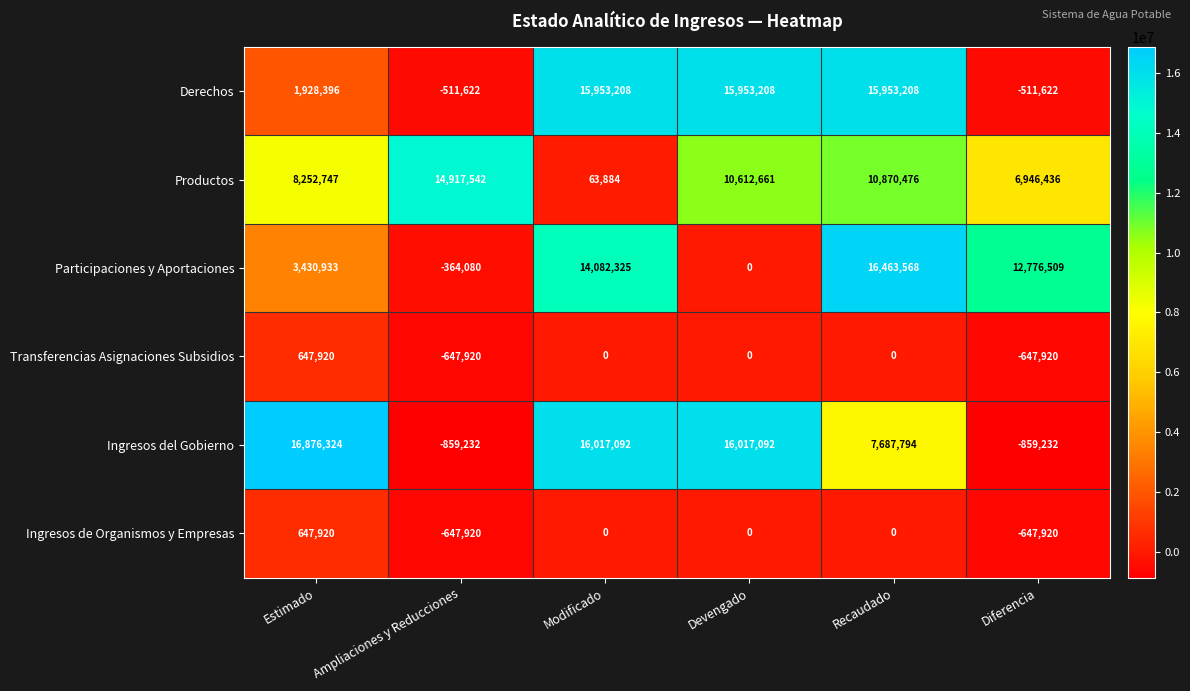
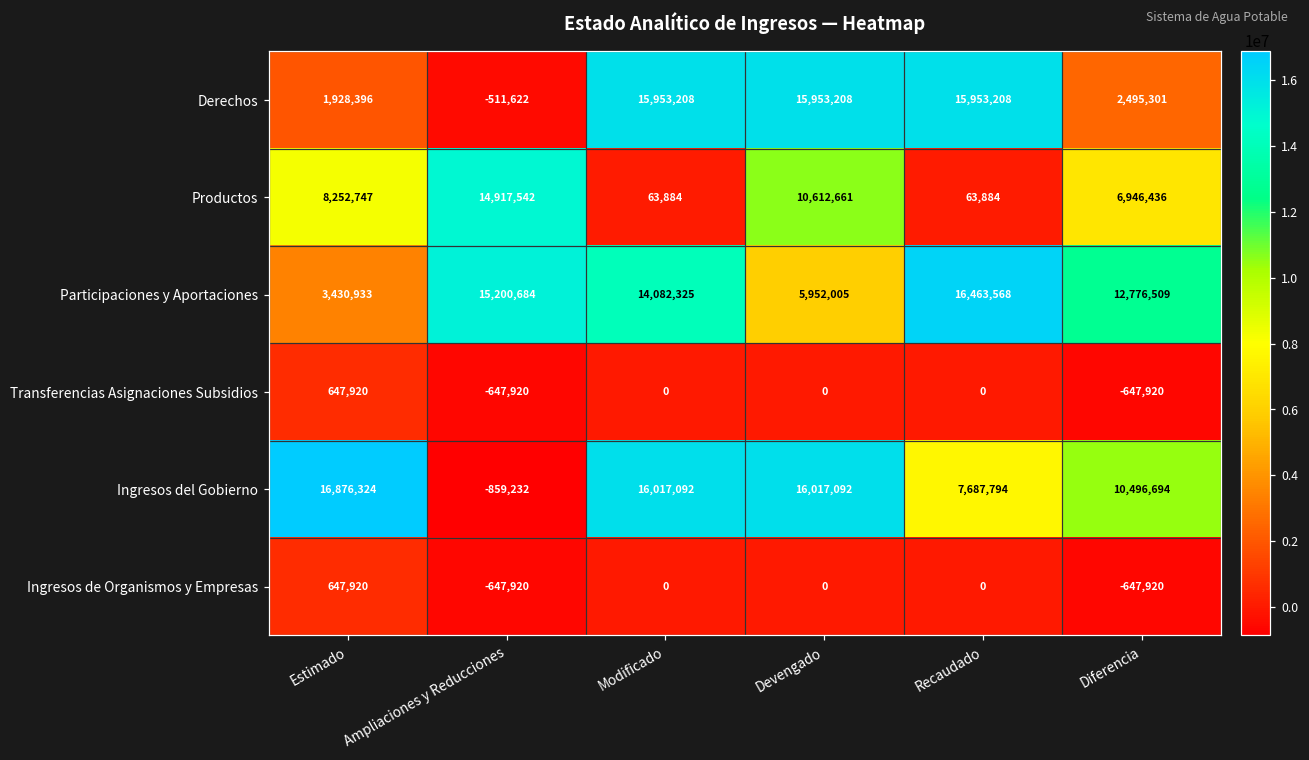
  {
    "Derechos": {
      "Estimado": "1,928,396",
      "Ampliaciones y Reducciones": "-511,622",
      "Modificado": "15,953,208",
      "Devengado": "15,953,208",
      "Recaudado": "15,953,208",
-     "Diferencia": "-511,622"
+     "Diferencia": "2,495,301"
    },
    "Productos": {
      "Estimado": "8,252,747",
      "Ampliaciones y Reducciones": "14,917,542",
      "Modificado": "63,884",
      "Devengado": "10,612,661",
-     "Recaudado": "10,870,476",
+     "Recaudado": "63,884",
      "Diferencia": "6,946,436"
    },
    "Participaciones y Aportaciones": {
      "Estimado": "3,430,933",
-     "Ampliaciones y Reducciones": "-364,080",
+     "Ampliaciones y Reducciones": "15,200,684",
      "Modificado": "14,082,325",
-     "Devengado": "0",
+     "Devengado": "5,952,005",
      "Recaudado": "16,463,568",
      "Diferencia": "12,776,509"
    },
    "Transferencias Asignaciones Subsidios": {
      "Estimado": "647,920",
      "Ampliaciones y Reducciones": "-647,920",
      "Modificado": "0",
      "Devengado": "0",
      "Recaudado": "0",
      "Diferencia": "-647,920"
    },
    "Ingresos del Gobierno": {
      "Estimado": "16,876,324",
      "Ampliaciones y Reducciones": "-859,232",
      "Modificado": "16,017,092",
      "Devengado": "16,017,092",
      "Recaudado": "7,687,794",
-     "Diferencia": "-859,232"
+     "Diferencia": "10,496,694"
    },
    "Ingresos de Organismos y Empresas": {
      "Estimado": "647,920",
      "Ampliaciones y Reducciones": "-647,920",
      "Modificado": "0",
      "Devengado": "0",
      "Recaudado": "0",
      "Diferencia": "-647,920"
    }
  }
